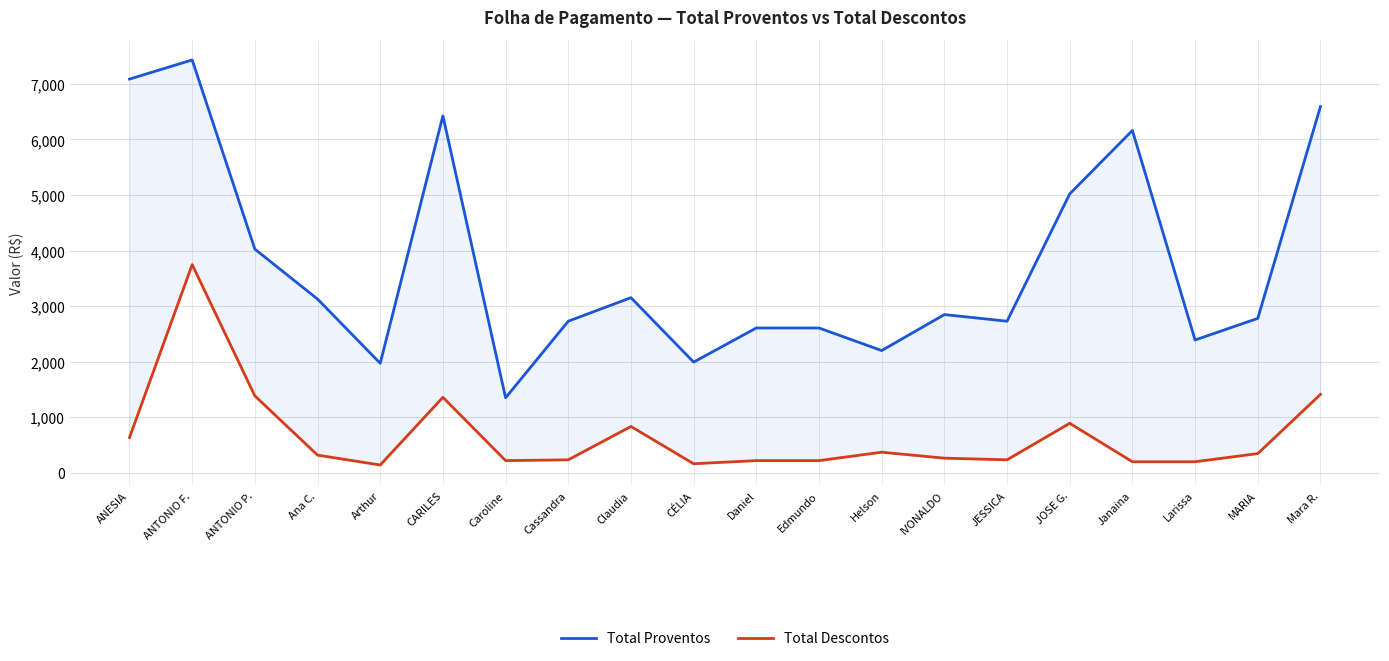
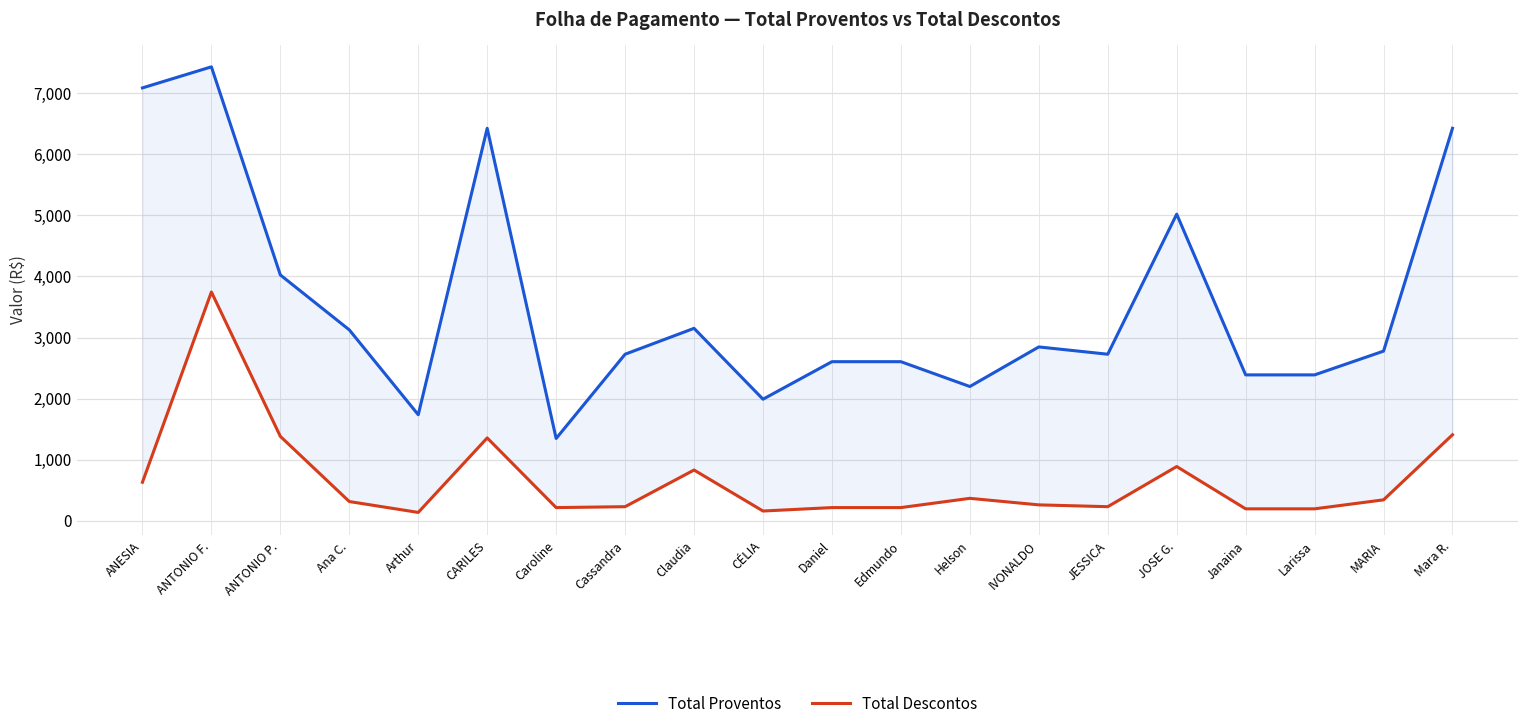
  {
    "Total Proventos": {
      "ANESIA": "7,100",
      "ANTONIO F.": "7,400",
      "ANTONIO P.": "4,000",
      "Ana C.": "3,100",
-     "Arthur": "2,000",
+     "Arthur": "1,700",
      "CARILES": "6,400",
      "Caroline": "1,300",
      "Cassandra": "2,700",
      "Claudia": "3,200",
      "CÉLIA": "2,000",
      "Daniel": "2,600",
      "Edmundo": "2,600",
      "Helson": "2,200",
      "IVONALDO": "2,800",
      "JESSICA": "2,700",
      "JOSE G.": "5,000",
-     "Janaina": "6,200",
+     "Janaina": "2,400",
      "Larissa": "2,400",
      "MARIA": "2,800",
-     "Mara R.": "6,600"
+     "Mara R.": "6,400"
    },
    "Total Descontos": {
      "ANESIA": "600",
      "ANTONIO F.": "3,700",
      "ANTONIO P.": "1,400",
      "Ana C.": "300",
      "Arthur": "100",
      "CARILES": "1,400",
      "Caroline": "200",
      "Cassandra": "200",
      "Claudia": "800",
      "CÉLIA": "200",
      "Daniel": "200",
      "Edmundo": "200",
      "Helson": "400",
      "IVONALDO": "300",
      "JESSICA": "200",
      "JOSE G.": "900",
      "Janaina": "200",
      "Larissa": "200",
      "MARIA": "300",
      "Mara R.": "1,400"
    }
  }
